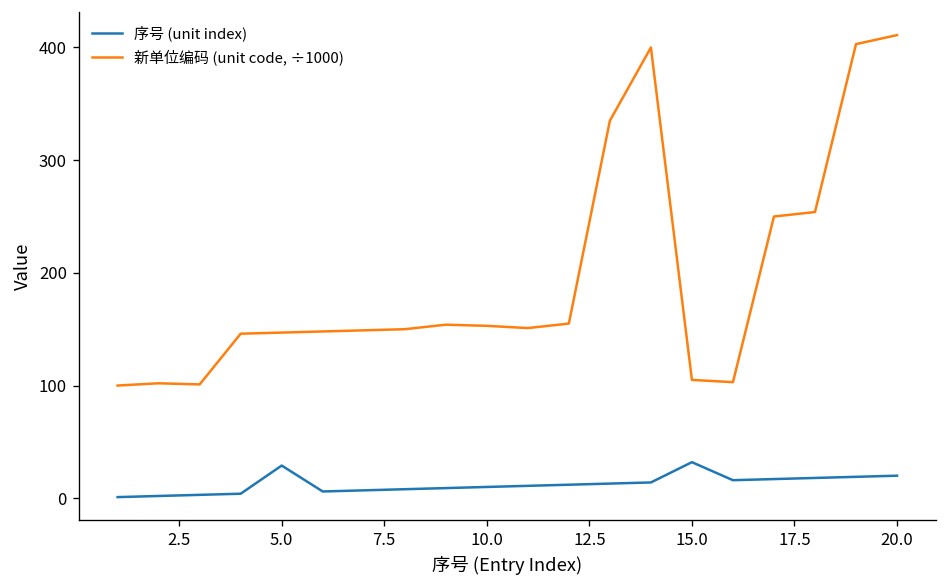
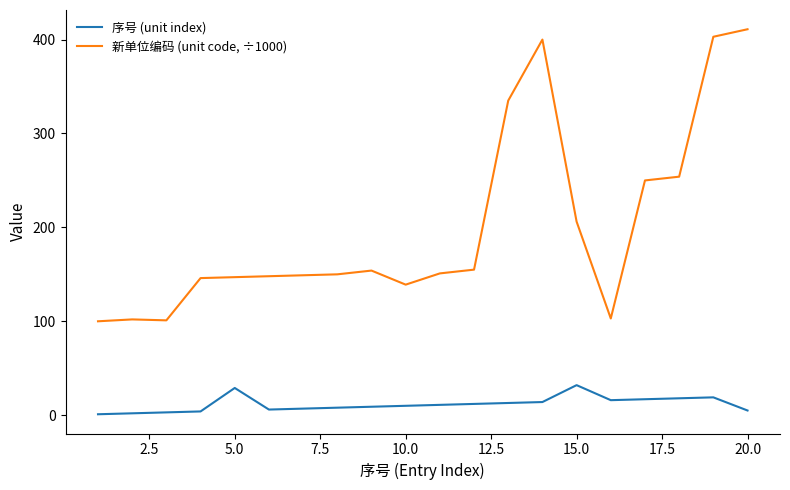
  {
    "序号 (unit index)": {
      "5.0": 30,
      "10.0": 10,
      "15.0": 30,
-     "20.0": 20
+     "20.0": 10
    },
    "新单位编码 (unit code, ÷1000)": {
      "5.0": 150,
-     "10.0": 150,
-     "15.0": 110,
+     "10.0": 140,
+     "15.0": 210,
      "20.0": 410
    }
  }
